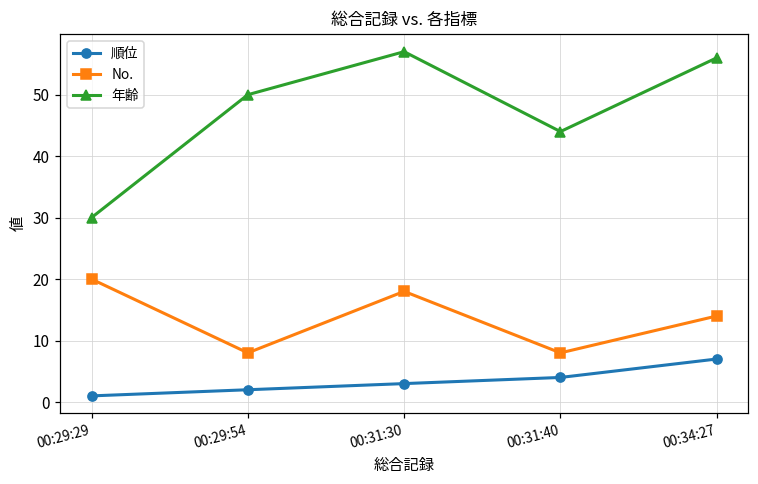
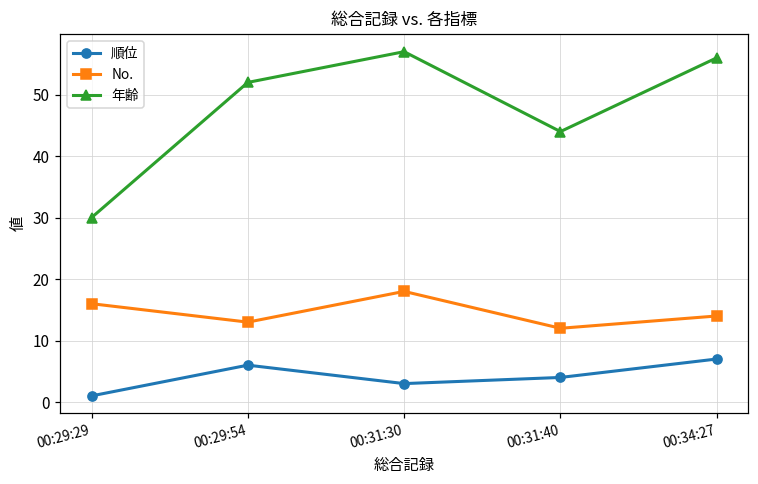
  {
    "順位": {
      "00:29:29": 1,
-     "00:29:54": 2,
+     "00:29:54": 6,
      "00:31:30": 3,
      "00:31:40": 4,
      "00:34:27": 7
    },
    "No.": {
-     "00:29:29": 20,
-     "00:29:54": 8,
+     "00:29:29": 16,
+     "00:29:54": 13,
      "00:31:30": 18,
-     "00:31:40": 8,
+     "00:31:40": 12,
      "00:34:27": 14
    },
    "年齢": {
      "00:29:29": 30,
-     "00:29:54": 50,
+     "00:29:54": 52,
      "00:31:30": 57,
      "00:31:40": 44,
      "00:34:27": 56
    }
  }
